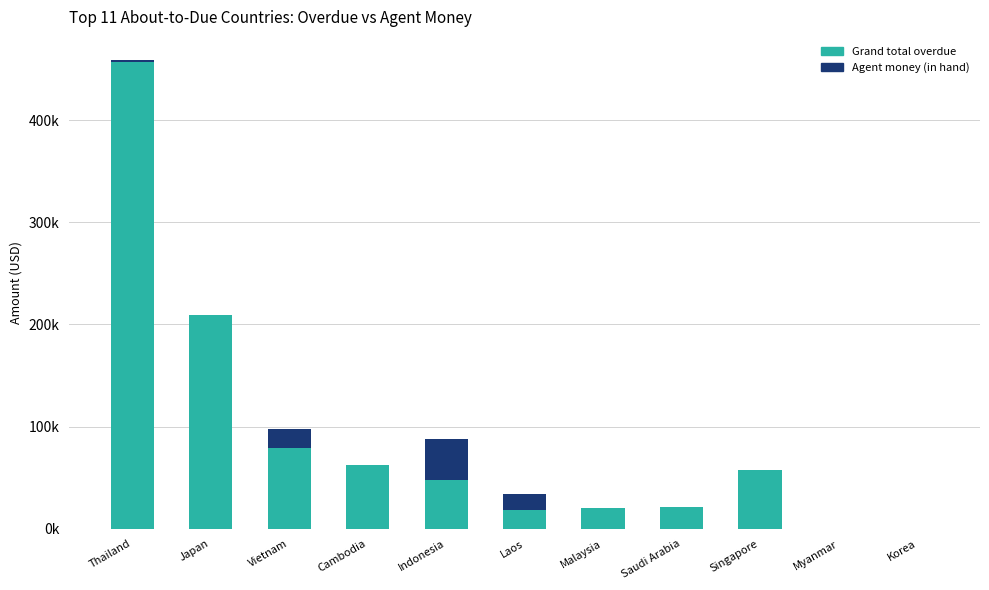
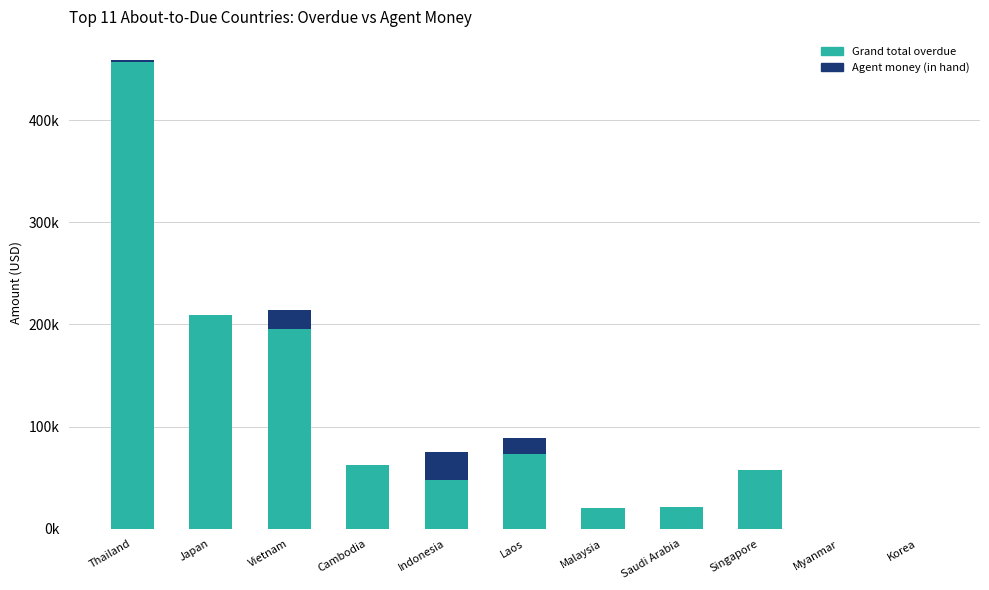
  {
    "Grand total overdue": {
      "Thailand": 457000,
      "Japan": 209000,
-     "Vietnam": 79000,
+     "Vietnam": 195000,
      "Cambodia": 63000,
      "Indonesia": 47000,
-     "Laos": 19000,
+     "Laos": 73000,
      "Malaysia": 21000,
      "Saudi Arabia": 21000,
      "Singapore": 57000,
      "Myanmar": 0,
      "Korea": 0
    },
    "Agent money (in hand)": {
      "Japan": 0,
      "Vietnam": 19000,
      "Cambodia": 0,
-     "Indonesia": 40000,
+     "Indonesia": 28000,
      "Laos": 16000,
      "Malaysia": 0,
      "Saudi Arabia": 0,
      "Singapore": 0,
      "Myanmar": 0,
      "Korea": 0
    }
  }
